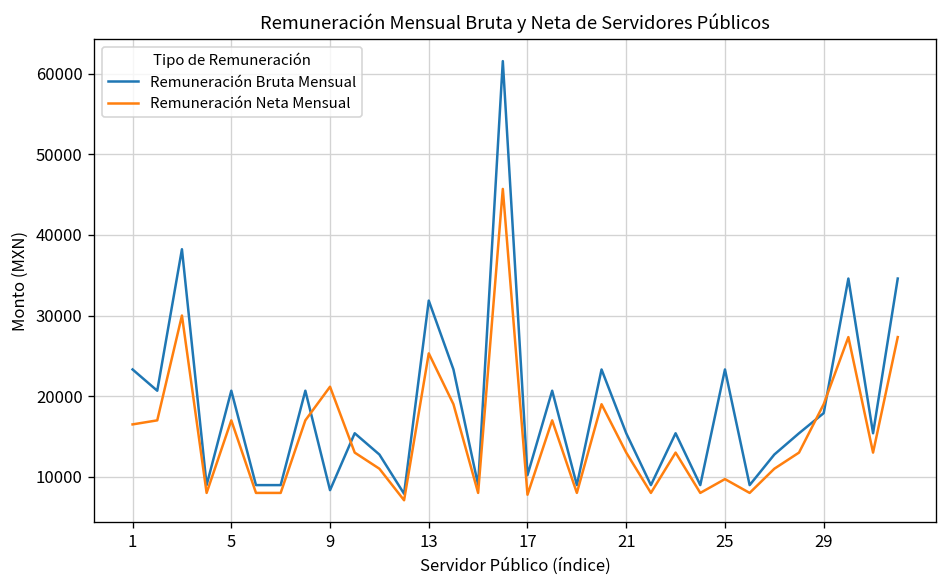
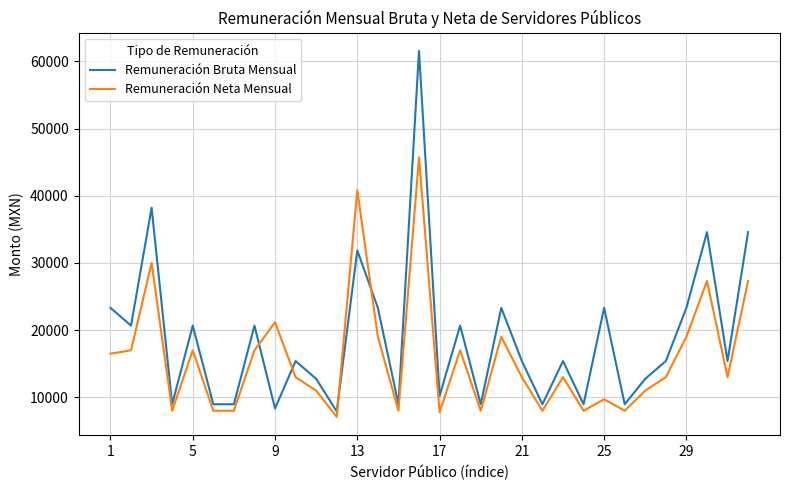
  {
    "Remuneración Bruta Mensual": {
      "1": 23000,
      "5": 21000,
      "9": 8000,
      "13": 32000,
      "17": 10000,
      "21": 15000,
      "25": 23000,
-     "29": 18000
+     "29": 23000
    },
    "Remuneración Neta Mensual": {
      "1": 16000,
      "5": 17000,
      "9": 21000,
-     "13": 25000,
+     "13": 41000,
      "17": 8000,
      "21": 13000,
      "25": 10000,
      "29": 19000
    }
  }
